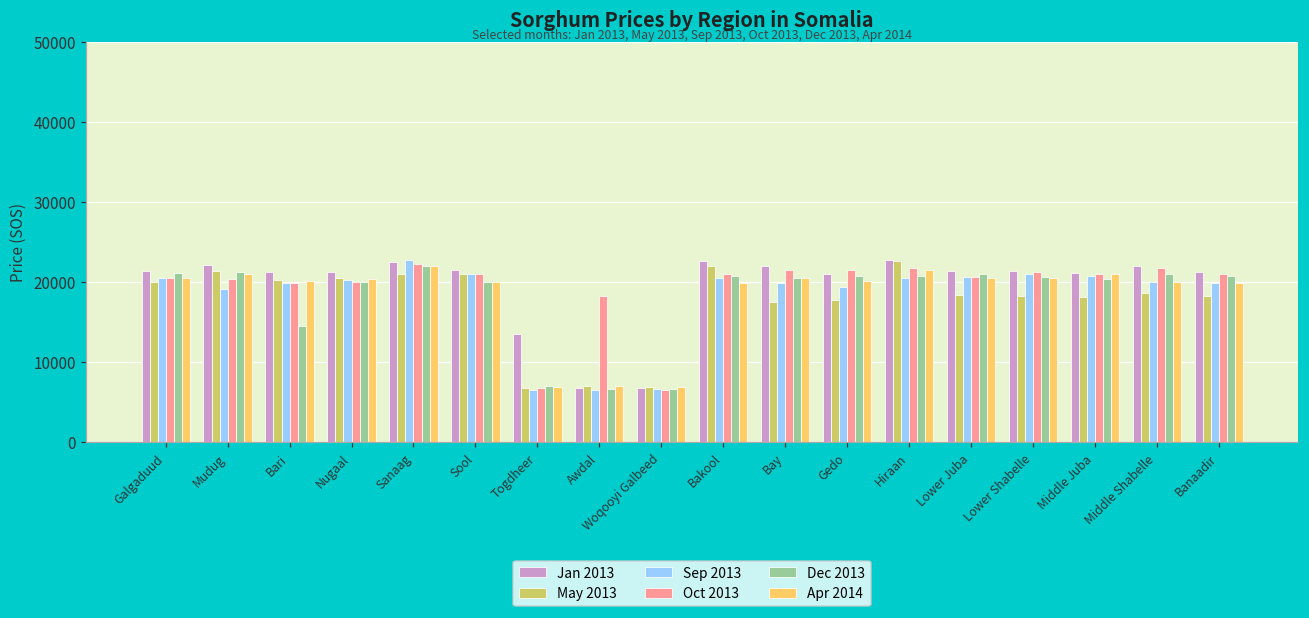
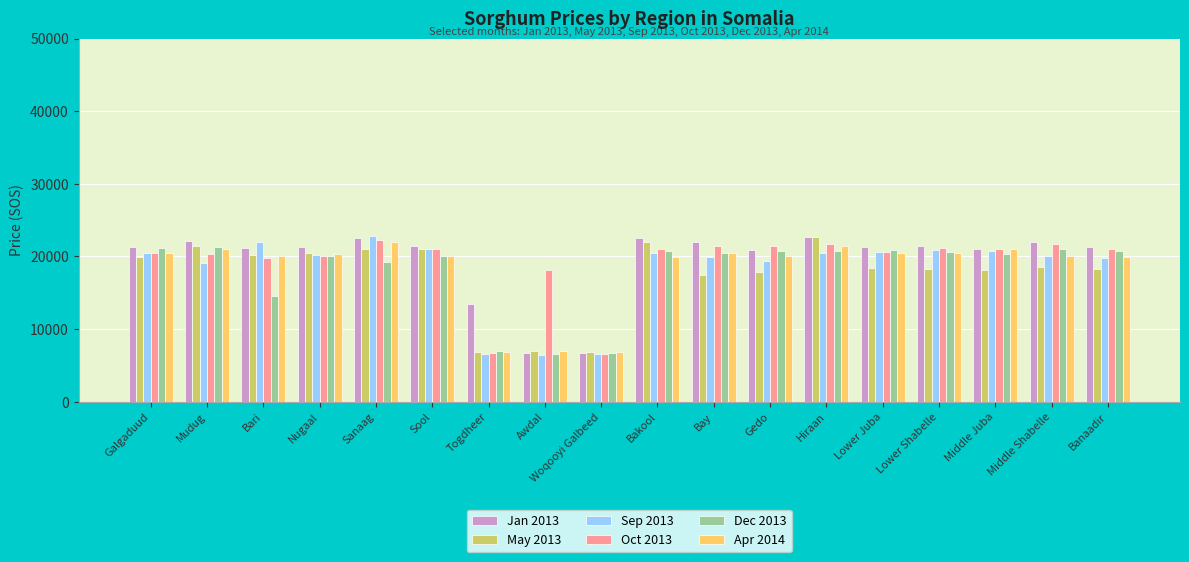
  {
    "Jan 2013": {
      "Galgaduud": 21000,
      "Mudug": 22000,
      "Bari": 21000,
      "Nugaal": 21000,
      "Sanaag": 23000,
      "Sool": 22000,
      "Togdheer": 13000,
      "Awdal": 7000,
      "Woqooyi Galbeed": 7000,
      "Bakool": 23000,
      "Bay": 22000,
      "Gedo": 21000,
      "Hiraan": 23000,
      "Lower Juba": 21000,
      "Lower Shabelle": 21000,
      "Middle Juba": 21000,
      "Middle Shabelle": 22000,
      "Banaadir": 21000
    },
    "Sep 2013": {
      "Galgaduud": 21000,
      "Mudug": 19000,
-     "Bari": 20000,
+     "Bari": 22000,
      "Nugaal": 20000,
      "Sanaag": 23000,
      "Sool": 21000,
      "Togdheer": 7000,
      "Awdal": 6000,
      "Woqooyi Galbeed": 7000,
      "Bakool": 21000,
      "Bay": 20000,
      "Gedo": 19000,
      "Hiraan": 21000,
      "Lower Juba": 21000,
      "Lower Shabelle": 21000,
      "Middle Juba": 21000,
      "Middle Shabelle": 20000,
      "Banaadir": 20000
    },
    "Oct 2013": {
      "Galgaduud": 21000,
      "Mudug": 20000,
      "Bari": 20000,
      "Nugaal": 20000,
      "Sanaag": 22000,
      "Sool": 21000,
      "Togdheer": 7000,
      "Awdal": 18000,
      "Woqooyi Galbeed": 7000,
      "Bakool": 21000,
      "Bay": 21000,
      "Gedo": 21000,
      "Hiraan": 22000,
      "Lower Juba": 21000,
      "Lower Shabelle": 21000,
      "Middle Juba": 21000,
      "Middle Shabelle": 22000,
      "Banaadir": 21000
    },
    "Dec 2013": {
      "Galgaduud": 21000,
      "Mudug": 21000,
      "Bari": 15000,
      "Nugaal": 20000,
-     "Sanaag": 22000,
+     "Sanaag": 19000,
      "Sool": 20000,
      "Togdheer": 7000,
      "Awdal": 7000,
      "Woqooyi Galbeed": 7000,
      "Bakool": 21000,
      "Bay": 21000,
      "Gedo": 21000,
      "Hiraan": 21000,
      "Lower Juba": 21000,
      "Lower Shabelle": 21000,
      "Middle Juba": 20000,
      "Middle Shabelle": 21000,
      "Banaadir": 21000
    }
  }
